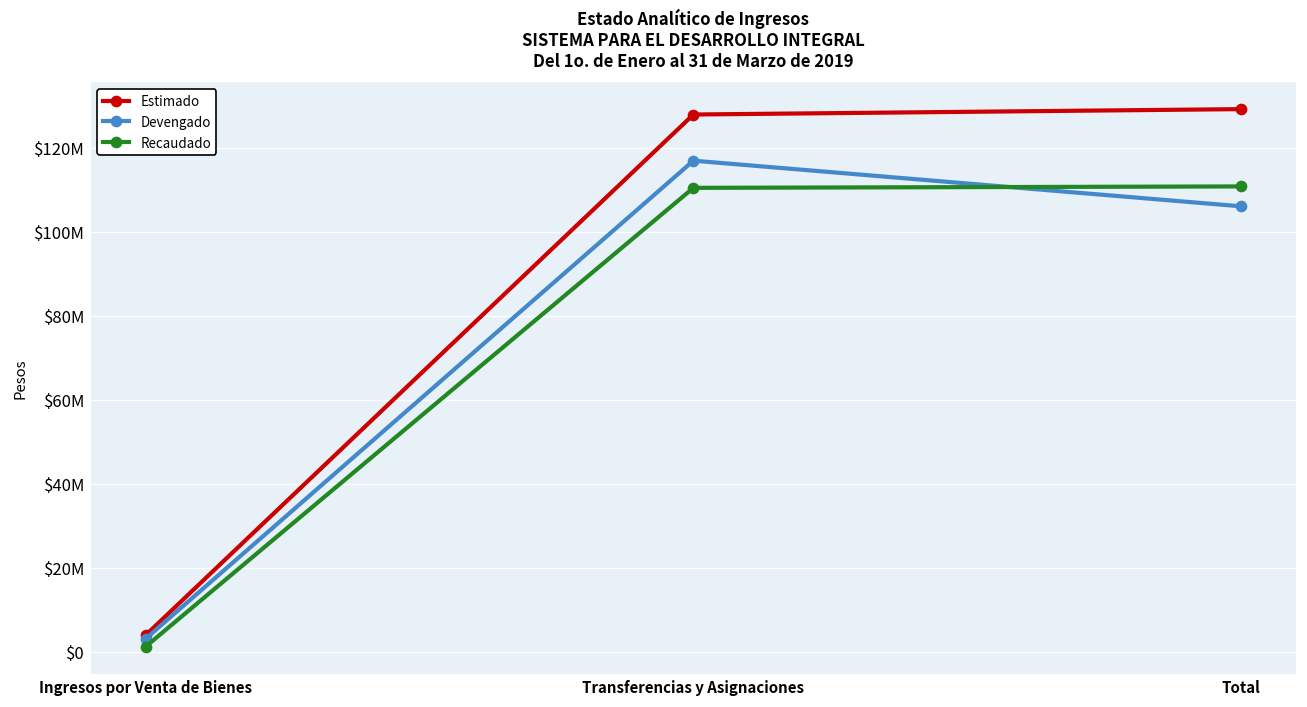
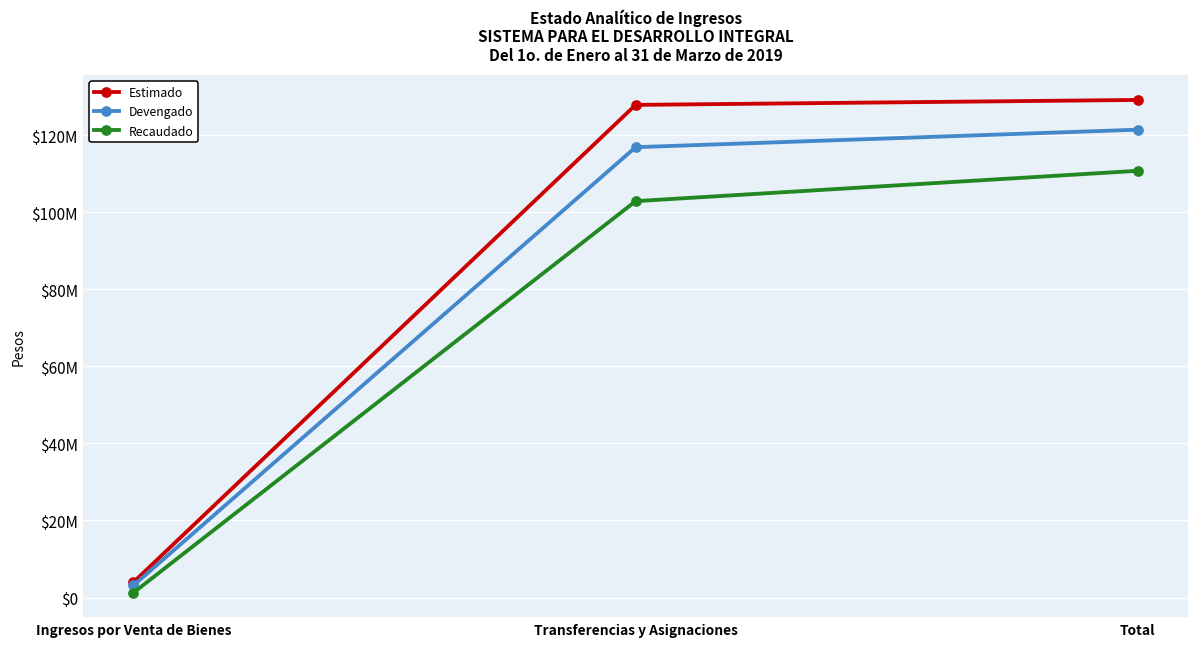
  {
    "Estimado": {
      "Ingresos por Venta de Bienes": "$4000000",
      "Transferencias y Asignaciones": "$128000000",
      "Total": "$129000000"
    },
    "Devengado": {
      "Ingresos por Venta de Bienes": "$3000000",
      "Transferencias y Asignaciones": "$117000000",
-     "Total": "$106000000"
+     "Total": "$121000000"
    },
    "Recaudado": {
      "Ingresos por Venta de Bienes": "$1000000",
-     "Transferencias y Asignaciones": "$110000000",
+     "Transferencias y Asignaciones": "$103000000",
      "Total": "$111000000"
    }
  }
